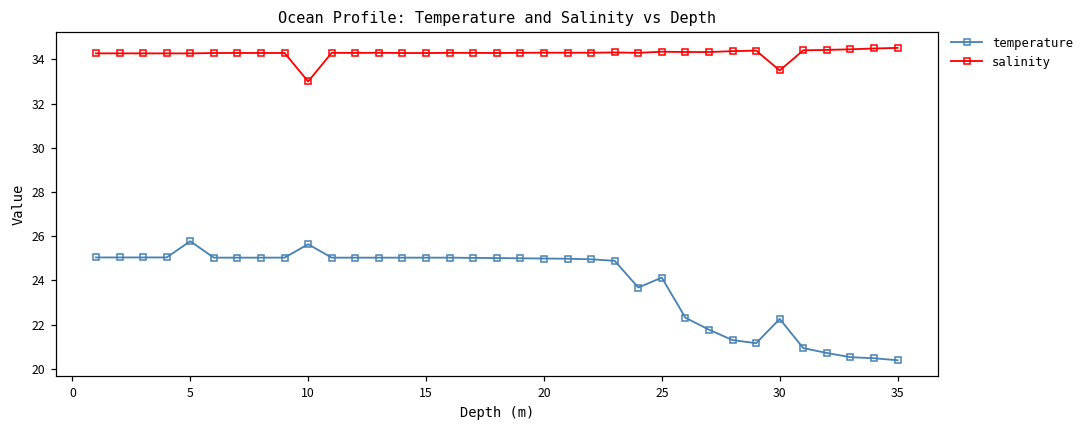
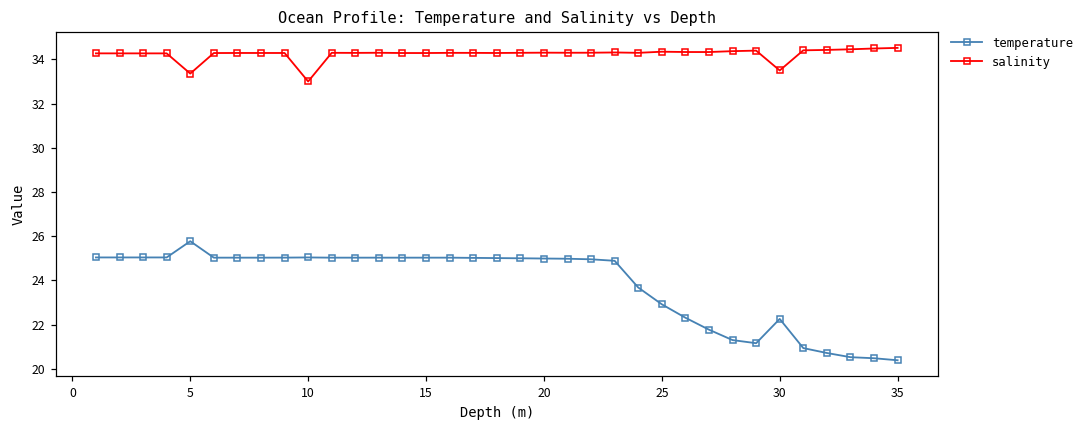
  {
    "temperature": {
      "5": 25.8,
-     "10": 25.6,
+     "10": 25.0,
      "15": 25.0,
      "20": 25.0,
-     "25": 24.1,
+     "25": 22.9,
      "30": 22.3,
      "35": 20.4
    },
    "salinity": {
-     "5": 34.3,
+     "5": 33.4,
      "10": 33.0,
      "15": 34.3,
      "20": 34.3,
      "25": 34.3,
      "30": 33.5,
      "35": 34.5
    }
  }
